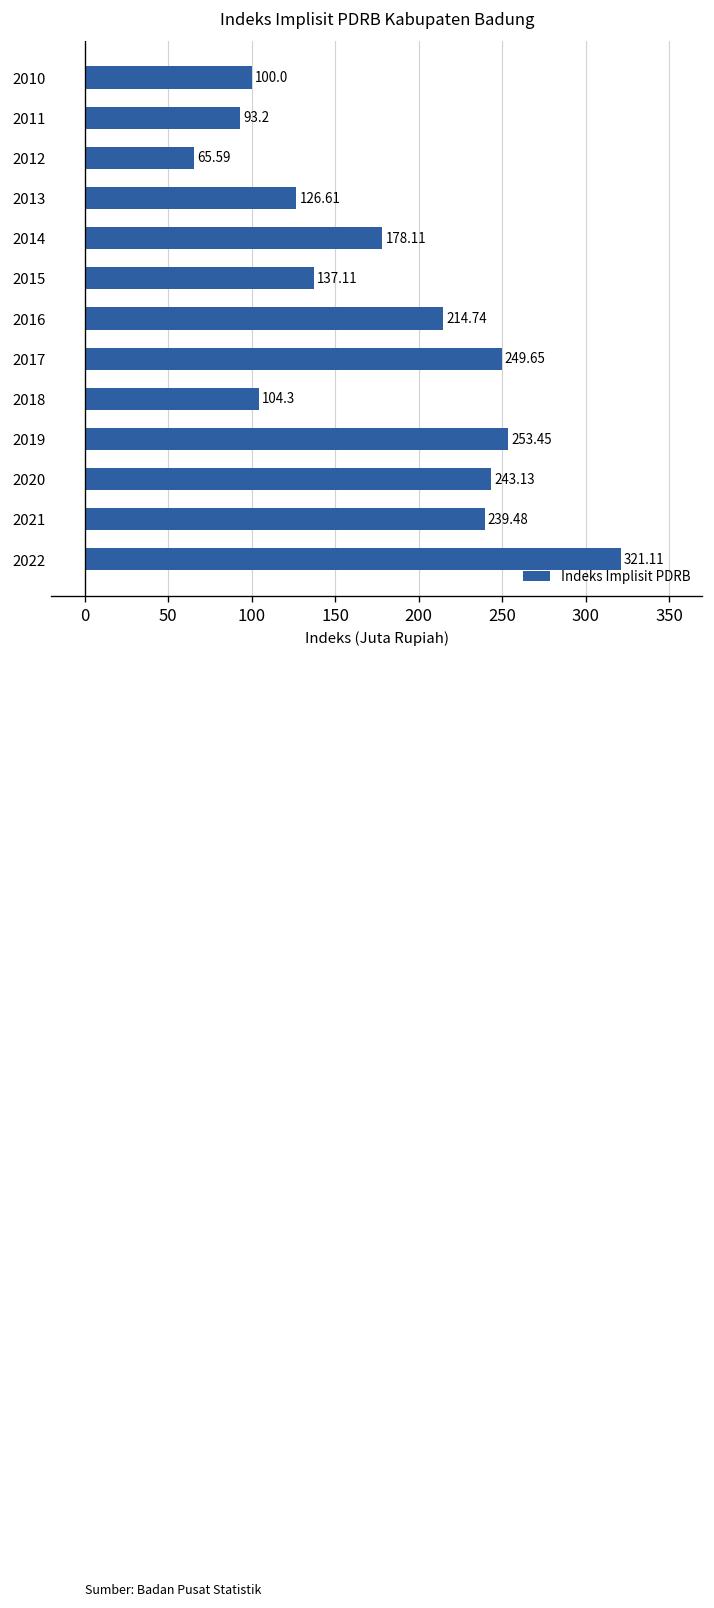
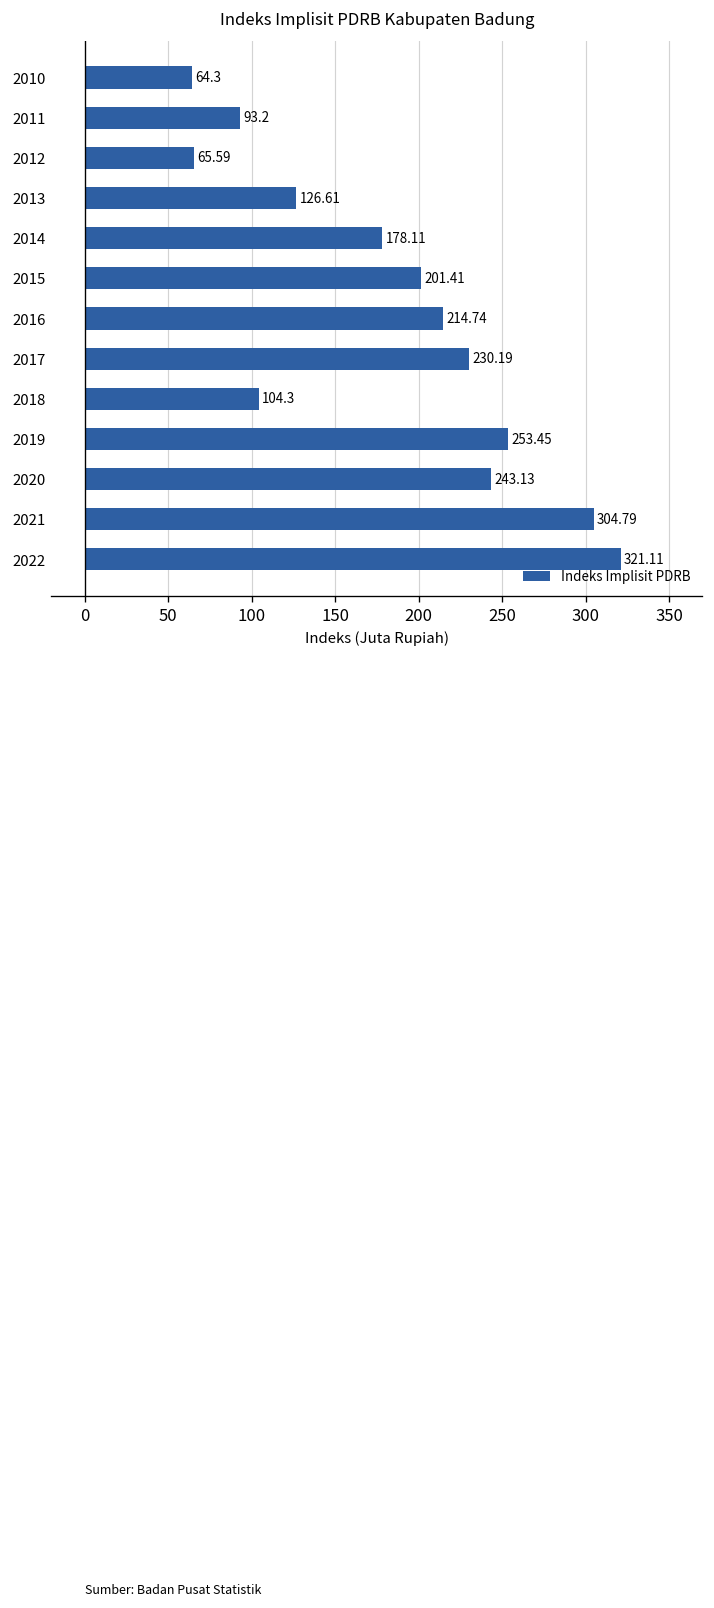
  {
-   "2010": 100.0,
+   "2010": 64.3,
    "2011": 93.2,
    "2012": 65.59,
    "2013": 126.61,
    "2014": 178.11,
-   "2015": 137.11,
+   "2015": 201.41,
    "2016": 214.74,
-   "2017": 249.65,
+   "2017": 230.19,
    "2018": 104.3,
    "2019": 253.45,
    "2020": 243.13,
-   "2021": 239.48,
+   "2021": 304.79,
    "2022": 321.11
  }
